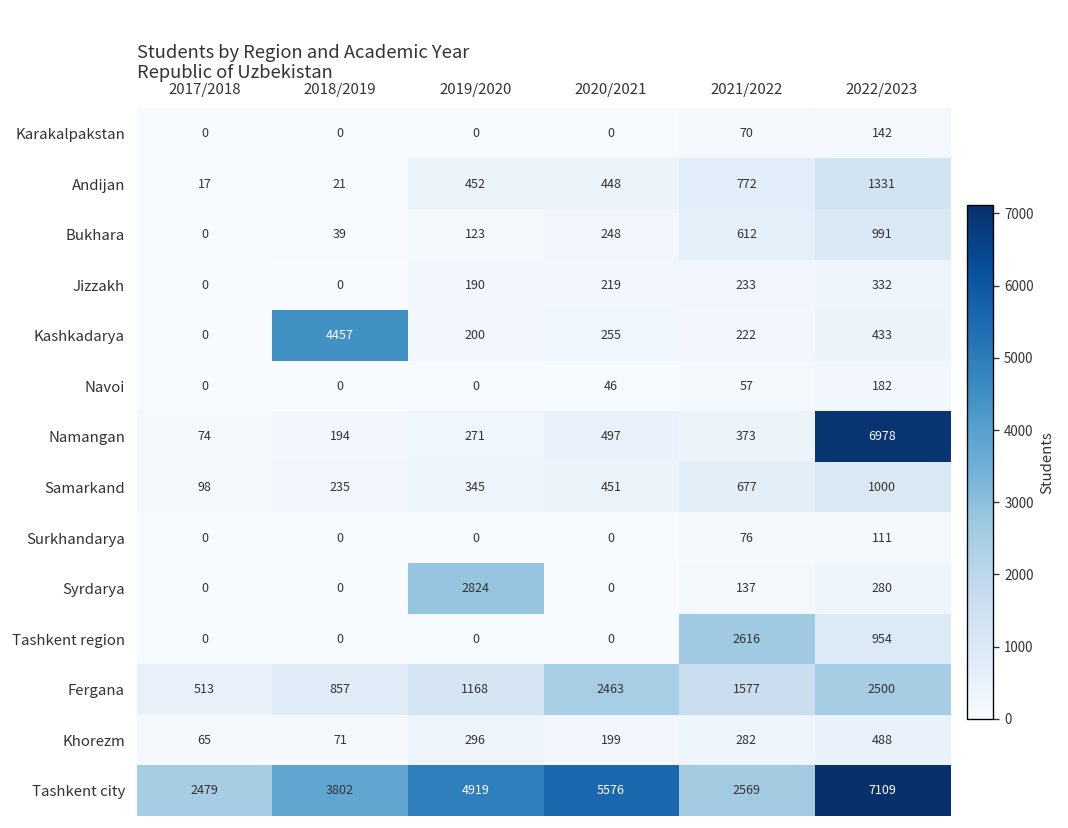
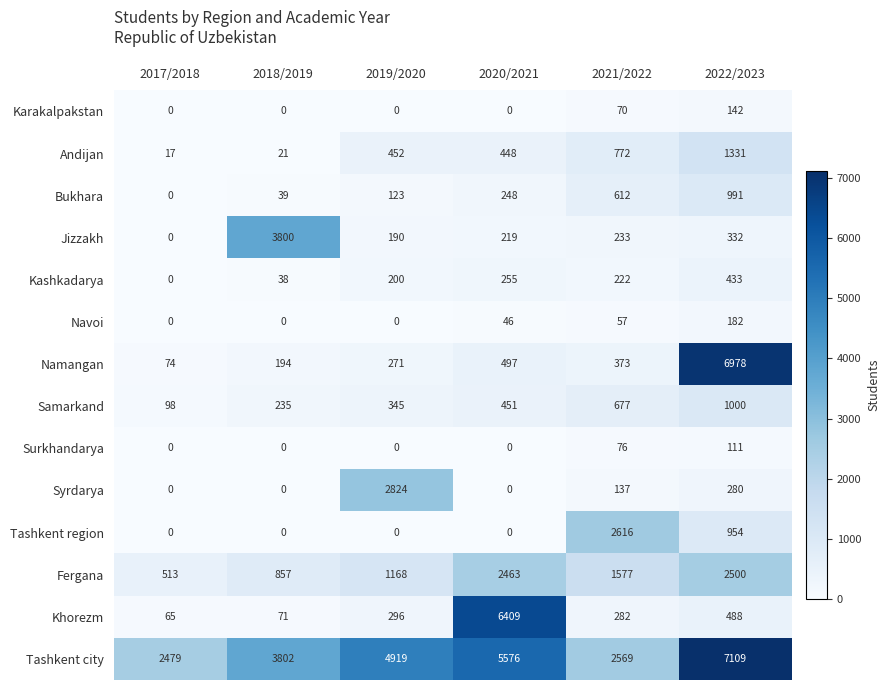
  {
    "Karakalpakstan": {
      "2017/2018": 0,
      "2018/2019": 0,
      "2019/2020": 0,
      "2020/2021": 0,
      "2021/2022": 70,
      "2022/2023": 142
    },
    "Andijan": {
      "2017/2018": 17,
      "2018/2019": 21,
      "2019/2020": 452,
      "2020/2021": 448,
      "2021/2022": 772,
      "2022/2023": 1331
    },
    "Bukhara": {
      "2017/2018": 0,
      "2018/2019": 39,
      "2019/2020": 123,
      "2020/2021": 248,
      "2021/2022": 612,
      "2022/2023": 991
    },
    "Jizzakh": {
      "2017/2018": 0,
-     "2018/2019": 0,
+     "2018/2019": 3800,
      "2019/2020": 190,
      "2020/2021": 219,
      "2021/2022": 233,
      "2022/2023": 332
    },
    "Kashkadarya": {
      "2017/2018": 0,
-     "2018/2019": 4457,
+     "2018/2019": 38,
      "2019/2020": 200,
      "2020/2021": 255,
      "2021/2022": 222,
      "2022/2023": 433
    },
    "Navoi": {
      "2017/2018": 0,
      "2018/2019": 0,
      "2019/2020": 0,
      "2020/2021": 46,
      "2021/2022": 57,
      "2022/2023": 182
    },
    "Namangan": {
      "2017/2018": 74,
      "2018/2019": 194,
      "2019/2020": 271,
      "2020/2021": 497,
      "2021/2022": 373,
      "2022/2023": 6978
    },
    "Samarkand": {
      "2017/2018": 98,
      "2018/2019": 235,
      "2019/2020": 345,
      "2020/2021": 451,
      "2021/2022": 677,
      "2022/2023": 1000
    },
    "Surkhandarya": {
      "2017/2018": 0,
      "2018/2019": 0,
      "2019/2020": 0,
      "2020/2021": 0,
      "2021/2022": 76,
      "2022/2023": 111
    },
    "Syrdarya": {
      "2017/2018": 0,
      "2018/2019": 0,
      "2019/2020": 2824,
      "2020/2021": 0,
      "2021/2022": 137,
      "2022/2023": 280
    },
    "Tashkent region": {
      "2017/2018": 0,
      "2018/2019": 0,
      "2019/2020": 0,
      "2020/2021": 0,
      "2021/2022": 2616,
      "2022/2023": 954
    },
    "Fergana": {
      "2017/2018": 513,
      "2018/2019": 857,
      "2019/2020": 1168,
      "2020/2021": 2463,
      "2021/2022": 1577,
      "2022/2023": 2500
    },
    "Khorezm": {
      "2017/2018": 65,
      "2018/2019": 71,
      "2019/2020": 296,
-     "2020/2021": 199,
+     "2020/2021": 6409,
      "2021/2022": 282,
      "2022/2023": 488
    },
    "Tashkent city": {
      "2017/2018": 2479,
      "2018/2019": 3802,
      "2019/2020": 4919,
      "2020/2021": 5576,
      "2021/2022": 2569,
      "2022/2023": 7109
    }
  }
